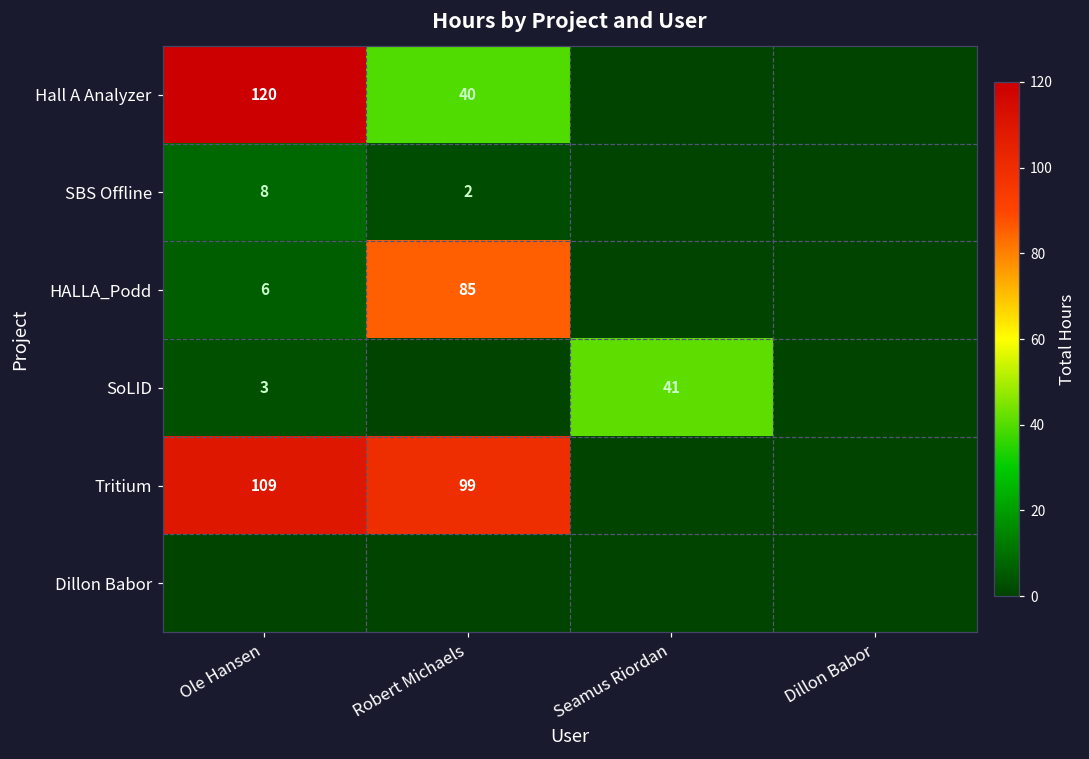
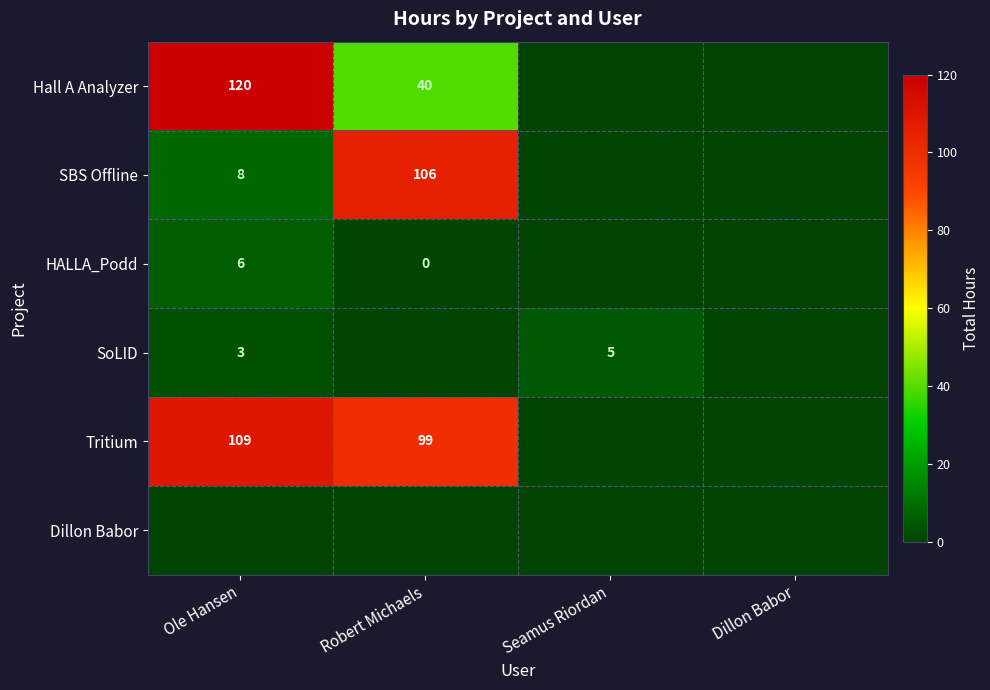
  {
    "Hall A Analyzer": {
      "Ole Hansen": 120,
      "Robert Michaels": 40
    },
    "SBS Offline": {
      "Ole Hansen": 8,
-     "Robert Michaels": 2
+     "Robert Michaels": 106
    },
    "HALLA_Podd": {
      "Ole Hansen": 6,
-     "Robert Michaels": 85
+     "Robert Michaels": 0
    },
    "SoLID": {
      "Ole Hansen": 3,
-     "Seamus Riordan": 41
+     "Seamus Riordan": 5
    },
    "Tritium": {
      "Ole Hansen": 109,
      "Robert Michaels": 99
    }
  }
